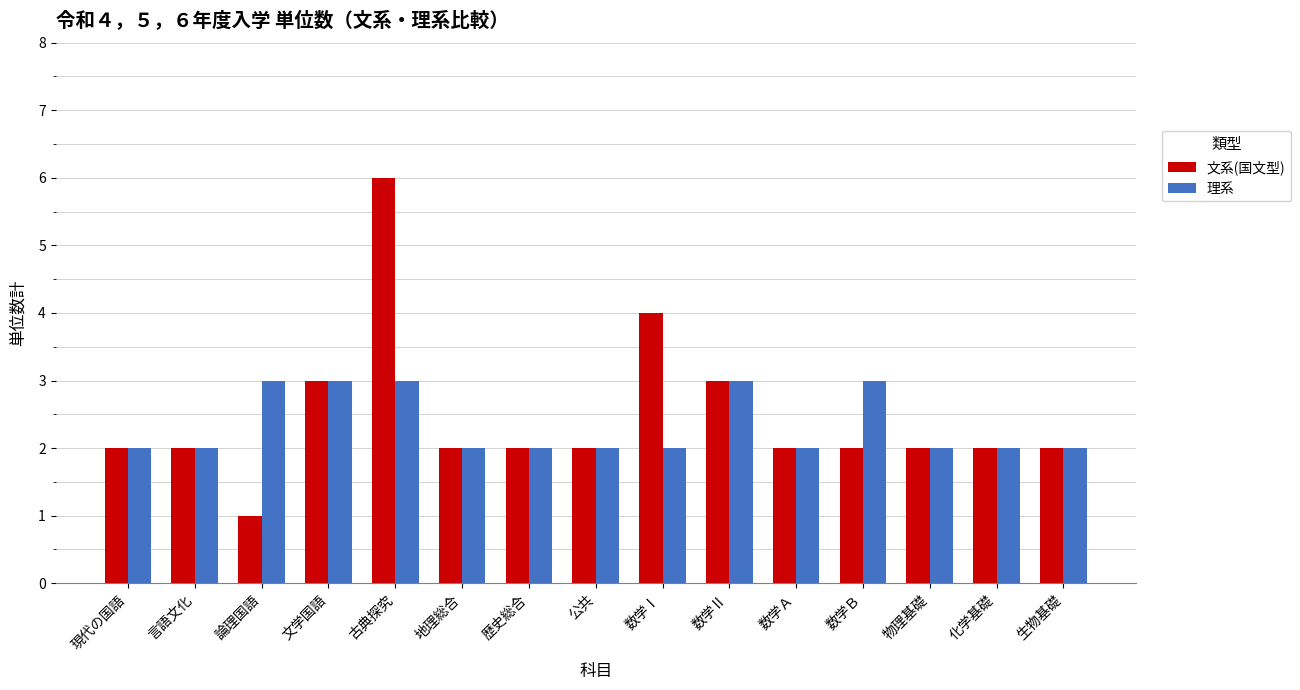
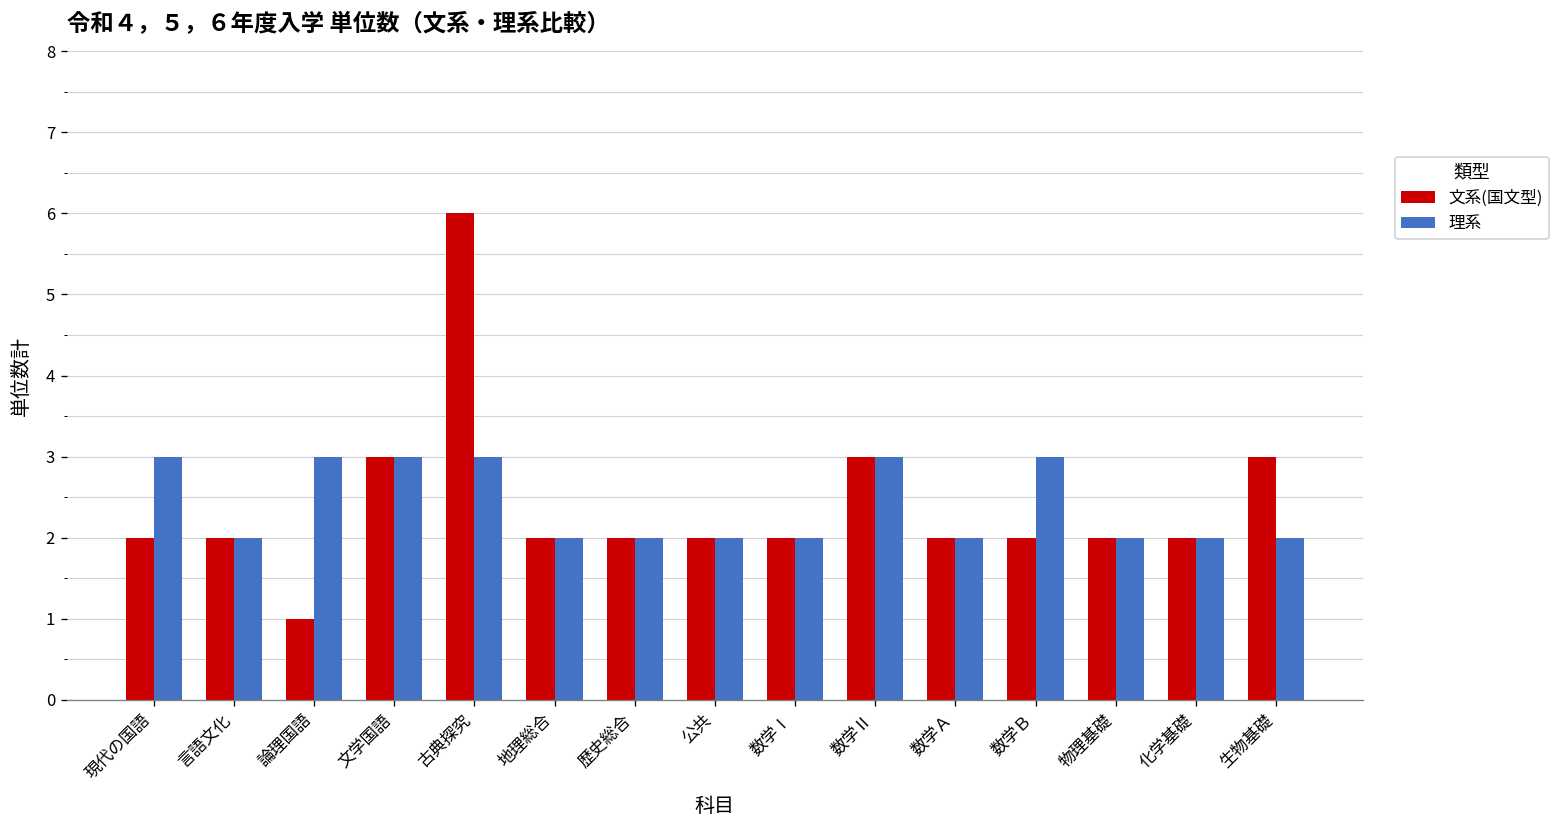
  {
    "文系(国文型)": {
      "現代の国語": 2,
      "言語文化": 2,
      "論理国語": 1,
      "文学国語": 3,
      "古典探究": 6,
      "地理総合": 2,
      "歴史総合": 2,
      "公共": 2,
-     "数学Ⅰ": 4,
+     "数学Ⅰ": 2,
      "数学Ⅱ": 3,
      "数学Ａ": 2,
      "数学Ｂ": 2,
      "物理基礎": 2,
      "化学基礎": 2,
-     "生物基礎": 2
+     "生物基礎": 3
    },
    "理系": {
-     "現代の国語": 2,
+     "現代の国語": 3,
      "言語文化": 2,
      "論理国語": 3,
      "文学国語": 3,
      "古典探究": 3,
      "地理総合": 2,
      "歴史総合": 2,
      "公共": 2,
      "数学Ⅰ": 2,
      "数学Ⅱ": 3,
      "数学Ａ": 2,
      "数学Ｂ": 3,
      "物理基礎": 2,
      "化学基礎": 2,
      "生物基礎": 2
    }
  }
